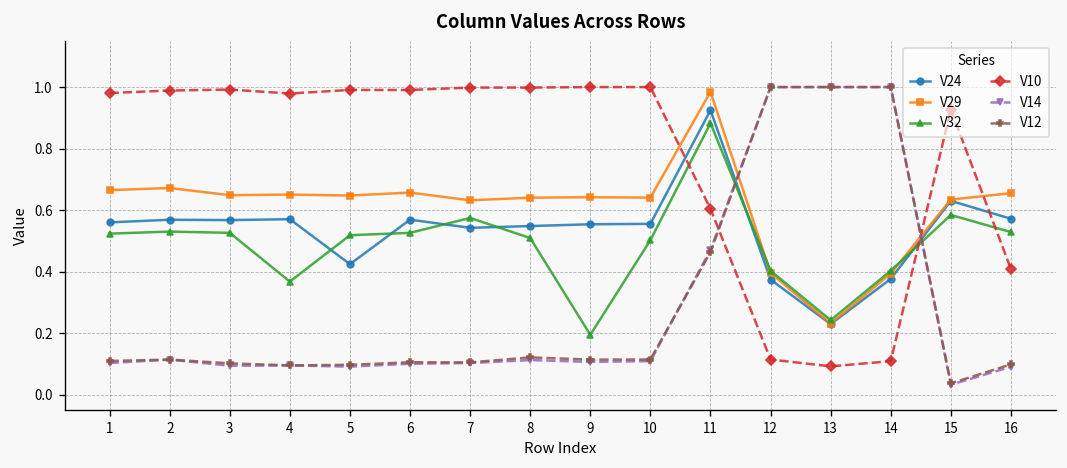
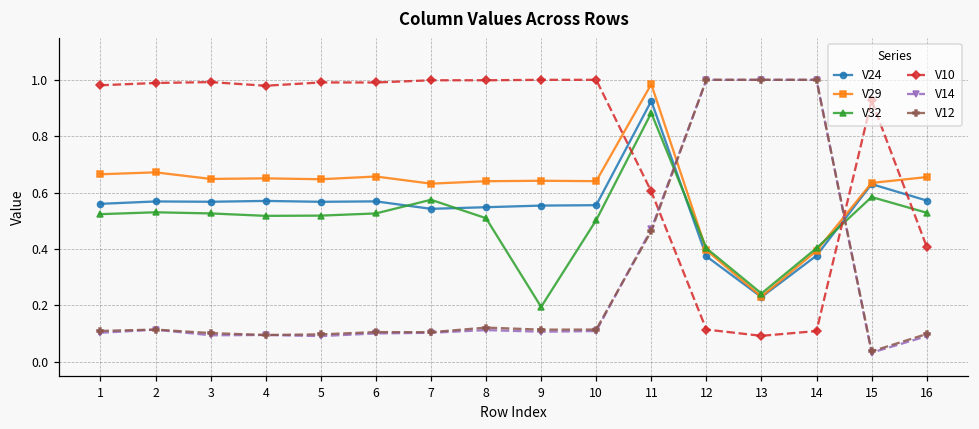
  {
    "V24": {
      "1": 0.56,
      "2": 0.57,
      "3": 0.57,
      "4": 0.57,
-     "5": 0.42,
+     "5": 0.57,
      "6": 0.57,
      "7": 0.54,
      "8": 0.55,
      "9": 0.55,
      "10": 0.56,
      "11": 0.92,
      "12": 0.37,
      "14": 0.38,
      "16": 0.57
    },
    "V29": {
      "1": 0.67,
      "2": 0.67,
      "3": 0.65,
      "4": 0.65,
      "5": 0.65,
      "6": 0.66,
      "7": 0.63,
      "8": 0.64,
      "9": 0.64,
      "10": 0.64,
      "11": 0.98,
      "16": 0.66
    },
    "V32": {
      "1": 0.52,
      "2": 0.53,
      "3": 0.53,
-     "4": 0.37,
+     "4": 0.52,
      "5": 0.52,
      "6": 0.53,
      "7": 0.57,
      "8": 0.51,
      "9": 0.19,
      "10": 0.50,
      "11": 0.88,
      "13": 0.24,
      "15": 0.58,
      "16": 0.53
    },
    "V10": {
      "1": 0.98,
      "2": 0.99,
      "3": 0.99,
      "4": 0.98,
      "5": 0.99,
      "6": 0.99,
      "7": 1.00,
      "8": 1.00,
      "9": 1.00,
      "10": 1.00,
      "11": 0.60,
      "12": 0.11,
      "13": 0.09,
      "14": 0.11,
      "16": 0.41
    }
  }
